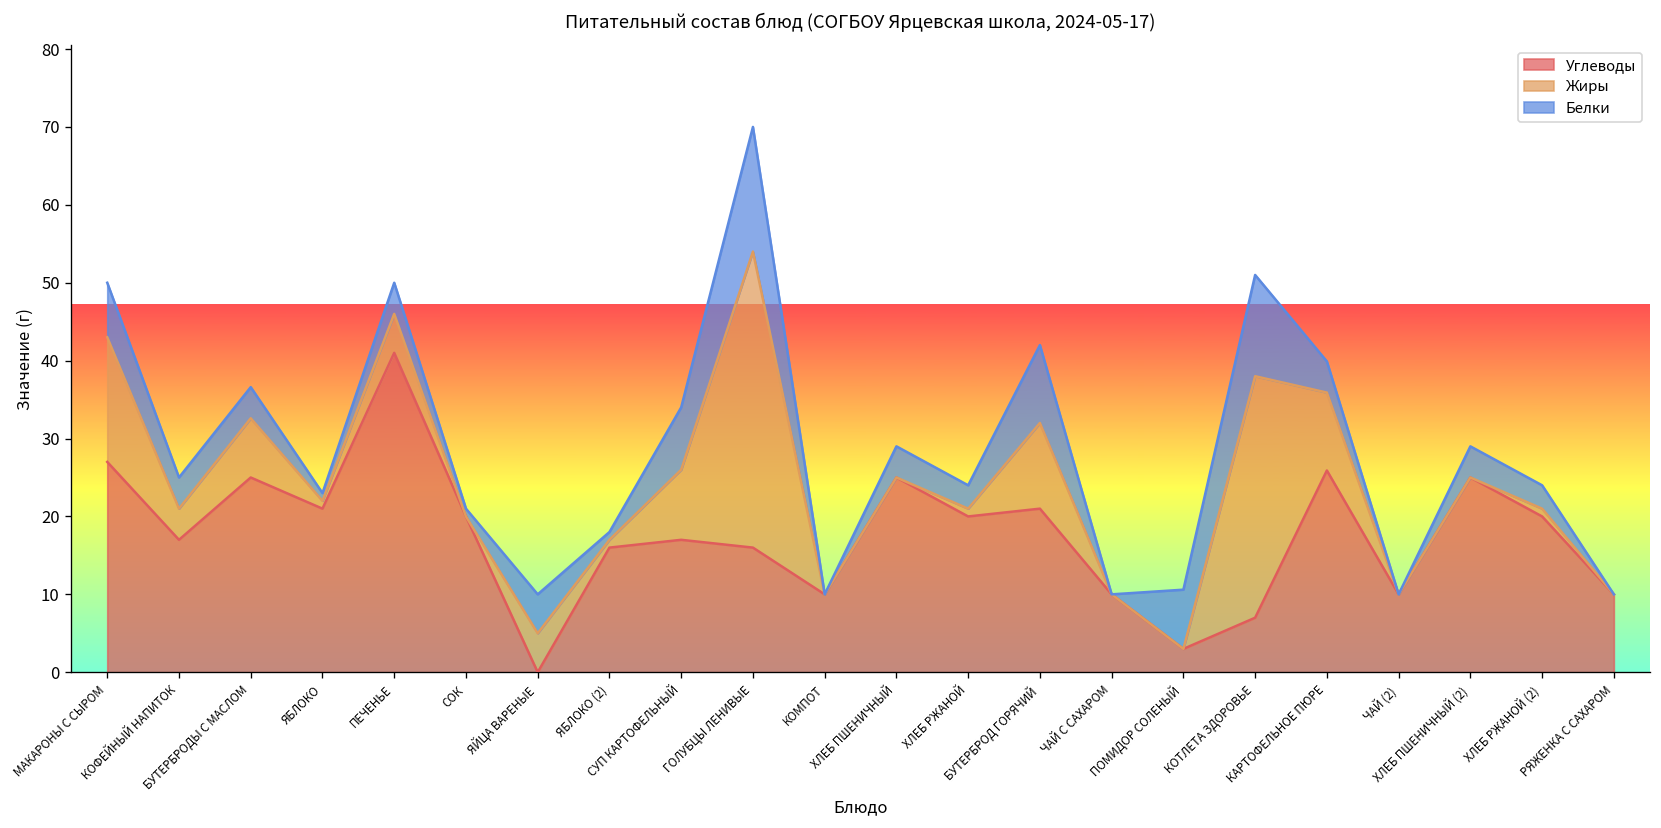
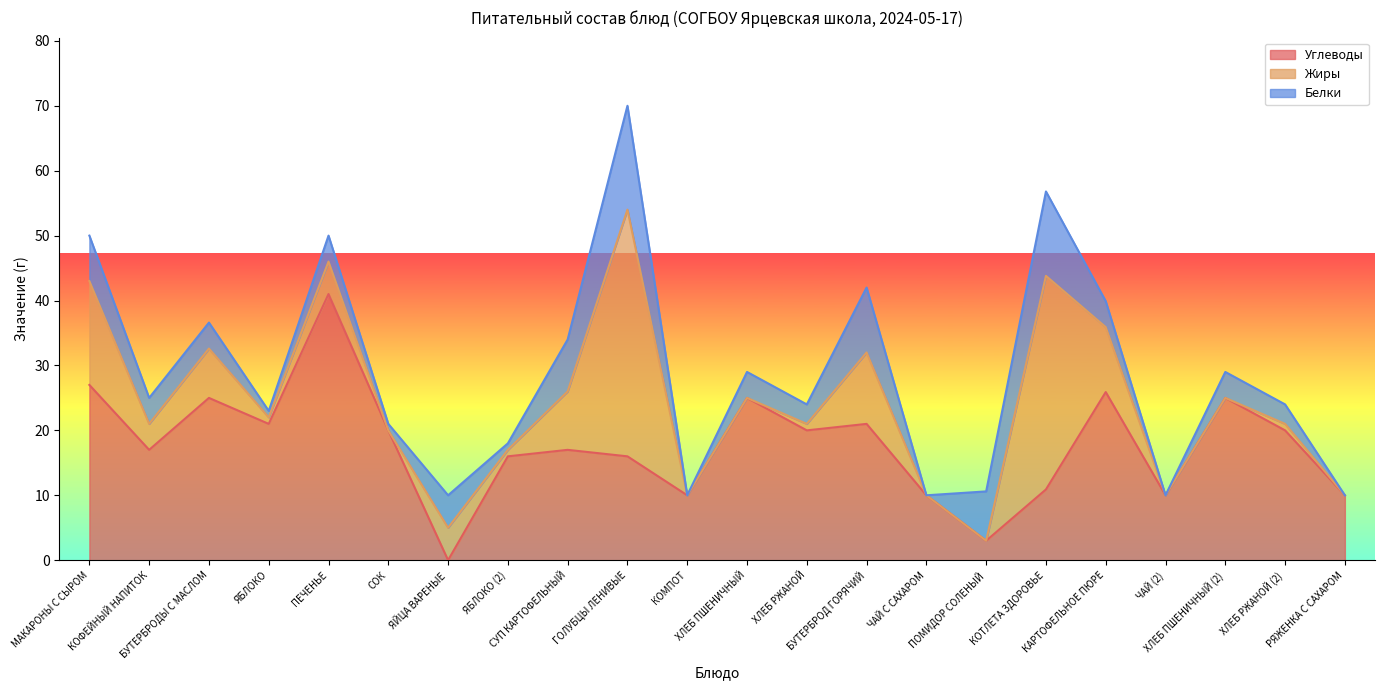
  {
    "Углеводы": {
      "МАКАРОНЫ С СЫРОМ": 27,
      "КОФЕЙНЫЙ НАПИТОК": 17,
      "БУТЕРБРОДЫ С МАСЛОМ": 25,
      "ЯБЛОКО": 21,
      "ПЕЧЕНЬЕ": 41,
      "ЯЙЦА ВАРЕНЫЕ": 0,
      "ЯБЛОКО (2)": 16,
      "СУП КАРТОФЕЛЬНЫЙ": 17,
      "ГОЛУБЦЫ ЛЕНИВЫЕ": 16,
      "ХЛЕБ РЖАНОЙ": 20,
      "БУТЕРБРОД ГОРЯЧИЙ": 21,
-     "КОТЛЕТА ЗДОРОВЬЕ": 7,
+     "КОТЛЕТА ЗДОРОВЬЕ": 11,
      "КАРТОФЕЛЬНОЕ ПЮРЕ": 26,
      "ХЛЕБ РЖАНОЙ (2)": 20
    },
    "Жиры": {
      "МАКАРОНЫ С СЫРОМ": 16,
      "КОФЕЙНЫЙ НАПИТОК": 4,
      "БУТЕРБРОДЫ С МАСЛОМ": 8,
      "ЯБЛОКО": 1,
      "ПЕЧЕНЬЕ": 5,
      "ЯЙЦА ВАРЕНЫЕ": 5,
      "ЯБЛОКО (2)": 1,
      "СУП КАРТОФЕЛЬНЫЙ": 9,
      "ГОЛУБЦЫ ЛЕНИВЫЕ": 38,
      "ХЛЕБ РЖАНОЙ": 1,
      "БУТЕРБРОД ГОРЯЧИЙ": 11,
-     "КОТЛЕТА ЗДОРОВЬЕ": 31,
+     "КОТЛЕТА ЗДОРОВЬЕ": 33,
      "КАРТОФЕЛЬНОЕ ПЮРЕ": 10,
      "ХЛЕБ РЖАНОЙ (2)": 1
    },
    "Белки": {
      "МАКАРОНЫ С СЫРОМ": 7,
      "КОФЕЙНЫЙ НАПИТОК": 4,
      "БУТЕРБРОДЫ С МАСЛОМ": 4,
      "ЯБЛОКО": 1,
      "ПЕЧЕНЬЕ": 4,
      "СОК": 1,
      "ЯЙЦА ВАРЕНЫЕ": 5,
      "ЯБЛОКО (2)": 1,
      "СУП КАРТОФЕЛЬНЫЙ": 8,
      "ГОЛУБЦЫ ЛЕНИВЫЕ": 16,
      "ХЛЕБ ПШЕНИЧНЫЙ": 4,
      "ХЛЕБ РЖАНОЙ": 3,
      "БУТЕРБРОД ГОРЯЧИЙ": 10,
      "ПОМИДОР СОЛЕНЫЙ": 8,
      "КОТЛЕТА ЗДОРОВЬЕ": 13,
      "КАРТОФЕЛЬНОЕ ПЮРЕ": 4,
      "ХЛЕБ ПШЕНИЧНЫЙ (2)": 4,
      "ХЛЕБ РЖАНОЙ (2)": 3
    }
  }
